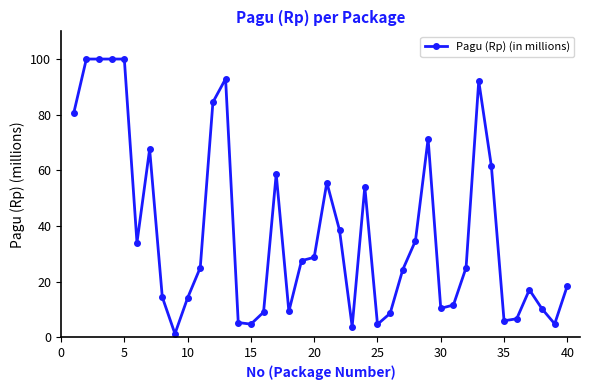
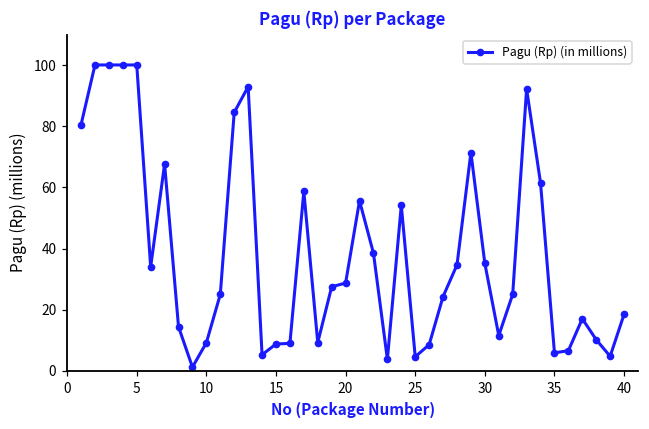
  {
    "5": 100,
-   "10": 14,
-   "15": 5,
+   "10": 9,
+   "15": 9,
    "20": 29,
    "25": 5,
-   "30": 10,
+   "30": 35,
    "35": 6,
    "40": 19
  }
